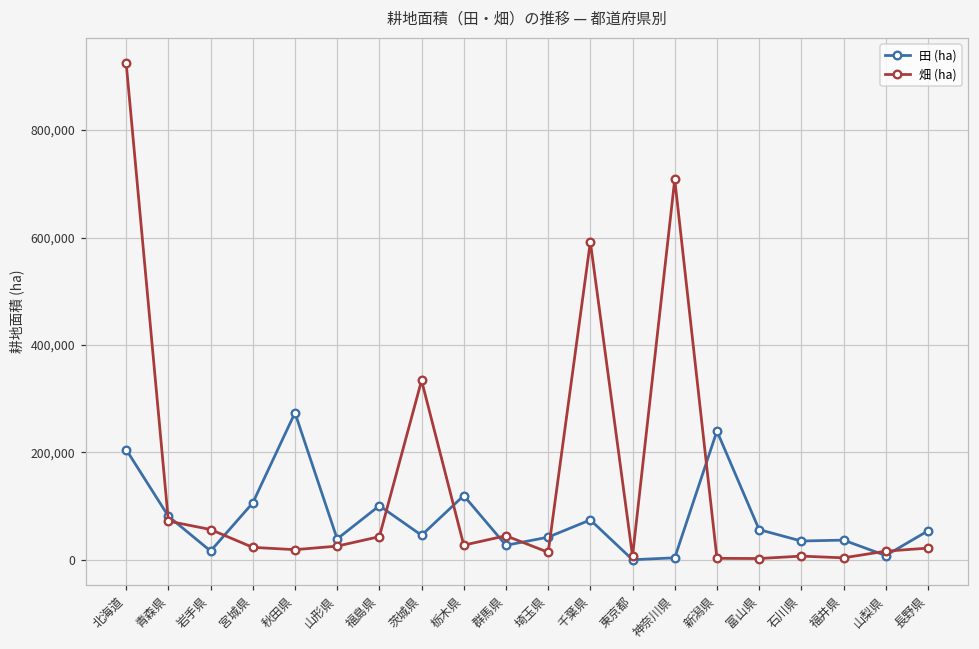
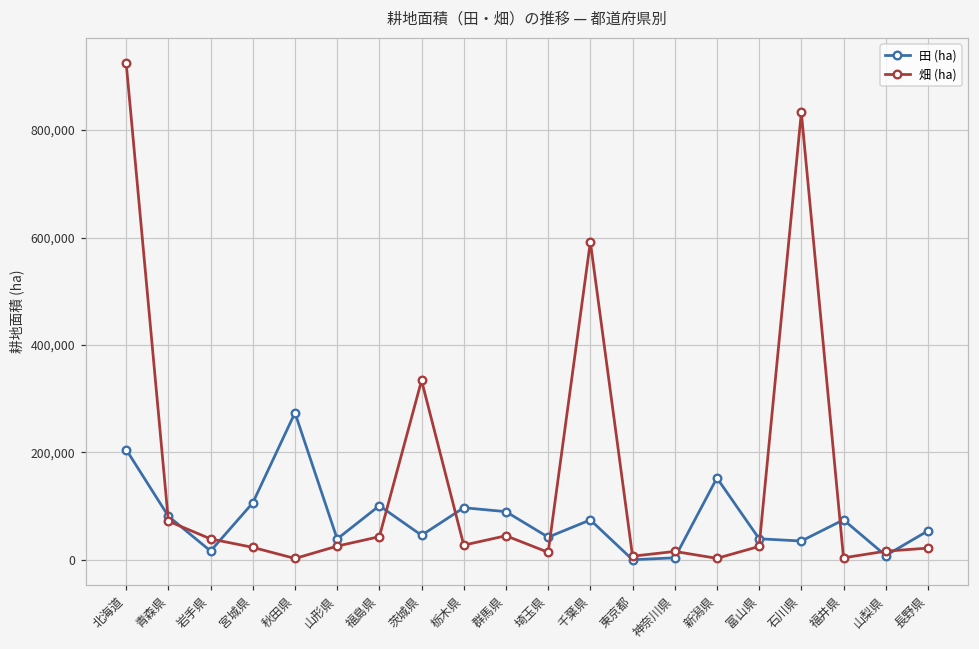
  {
    "田 (ha)": {
      "北海道": "210,000",
      "青森県": "80,000",
      "岩手県": "20,000",
      "宮城県": "110,000",
      "秋田県": "270,000",
      "山形県": "40,000",
      "福島県": "100,000",
      "茨城県": "50,000",
-     "栃木県": "120,000",
-     "群馬県": "30,000",
+     "栃木県": "100,000",
+     "群馬県": "90,000",
      "埼玉県": "40,000",
      "千葉県": "70,000",
      "東京都": "0",
      "神奈川県": "0",
-     "新潟県": "240,000",
-     "富山県": "60,000",
+     "新潟県": "150,000",
+     "富山県": "40,000",
      "石川県": "40,000",
-     "福井県": "40,000",
+     "福井県": "70,000",
      "山梨県": "10,000",
      "長野県": "50,000"
    },
    "畑 (ha)": {
      "北海道": "920,000",
      "青森県": "70,000",
-     "岩手県": "60,000",
+     "岩手県": "40,000",
      "宮城県": "20,000",
-     "秋田県": "20,000",
+     "秋田県": "0",
      "山形県": "30,000",
      "福島県": "40,000",
      "茨城県": "330,000",
      "栃木県": "30,000",
      "群馬県": "40,000",
      "埼玉県": "10,000",
      "千葉県": "590,000",
      "東京都": "10,000",
-     "神奈川県": "710,000",
+     "神奈川県": "20,000",
      "新潟県": "0",
-     "富山県": "0",
-     "石川県": "10,000",
+     "富山県": "30,000",
+     "石川県": "830,000",
      "福井県": "0",
      "山梨県": "20,000",
      "長野県": "20,000"
    }
  }
